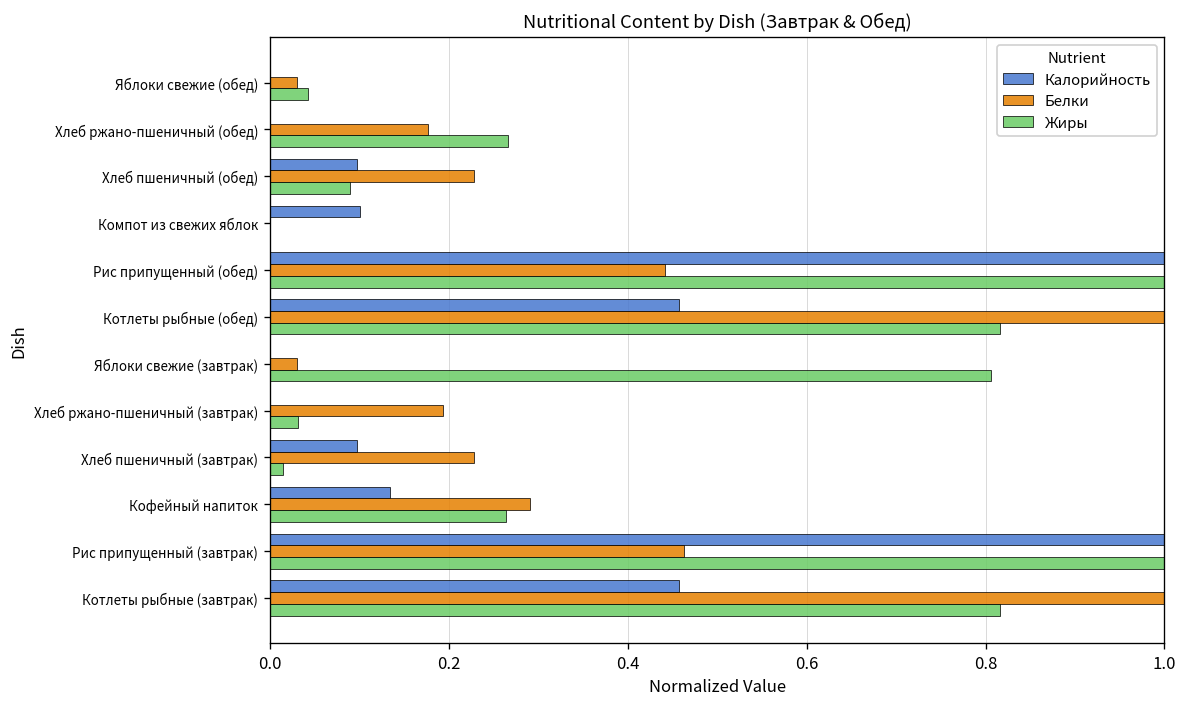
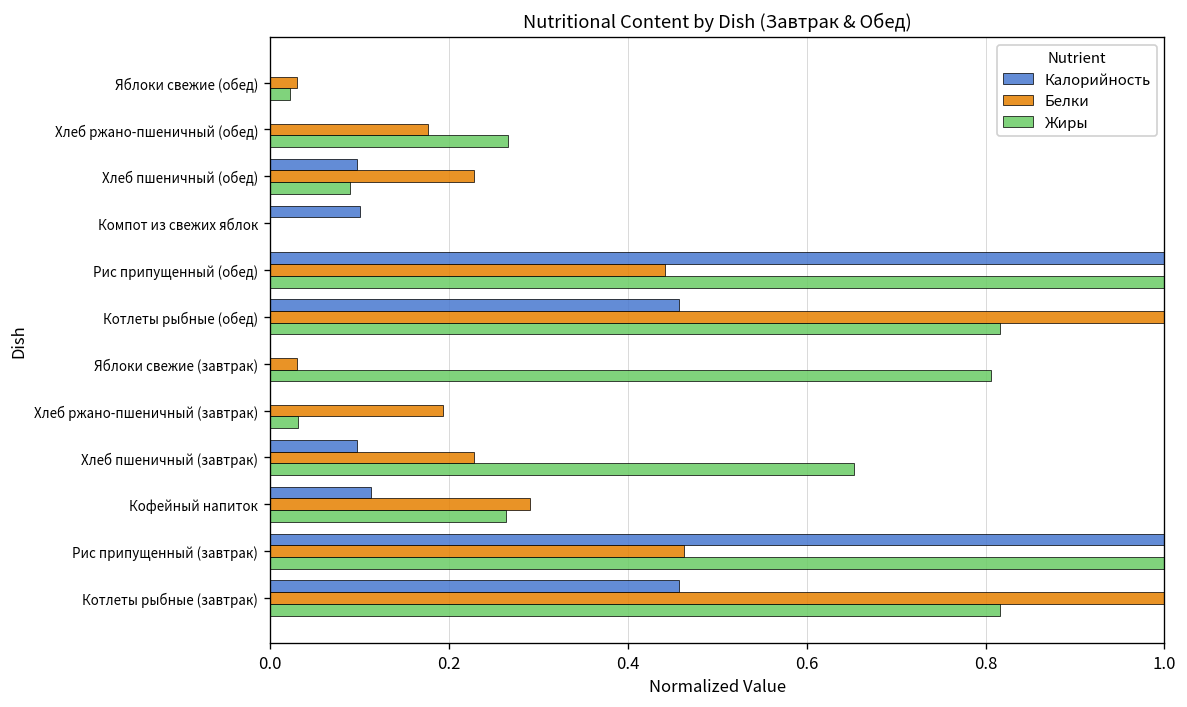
  {
    "Калорийность": {
      "Яблоки свежие (обед)": 0.00,
      "Хлеб ржано-пшеничный (обед)": 0.00,
      "Хлеб пшеничный (обед)": 0.10,
      "Компот из свежих яблок": 0.10,
      "Рис припущенный (обед)": 1.00,
      "Котлеты рыбные (обед)": 0.46,
      "Яблоки свежие (завтрак)": 0.00,
      "Хлеб ржано-пшеничный (завтрак)": 0.00,
      "Хлеб пшеничный (завтрак)": 0.10,
-     "Кофейный напиток": 0.13,
+     "Кофейный напиток": 0.11,
      "Рис припущенный (завтрак)": 1.00,
      "Котлеты рыбные (завтрак)": 0.46
    },
    "Белки": {
      "Яблоки свежие (обед)": 0.03,
      "Хлеб ржано-пшеничный (обед)": 0.18,
      "Хлеб пшеничный (обед)": 0.23,
      "Компот из свежих яблок": 0.00,
      "Рис припущенный (обед)": 0.44,
      "Котлеты рыбные (обед)": 1.00,
      "Яблоки свежие (завтрак)": 0.03,
      "Хлеб ржано-пшеничный (завтрак)": 0.19,
      "Хлеб пшеничный (завтрак)": 0.23,
      "Кофейный напиток": 0.29,
      "Рис припущенный (завтрак)": 0.46,
      "Котлеты рыбные (завтрак)": 1.00
    },
    "Жиры": {
-     "Яблоки свежие (обед)": 0.04,
+     "Яблоки свежие (обед)": 0.02,
      "Хлеб ржано-пшеничный (обед)": 0.27,
      "Хлеб пшеничный (обед)": 0.09,
      "Компот из свежих яблок": 0.00,
      "Рис припущенный (обед)": 1.00,
      "Котлеты рыбные (обед)": 0.82,
      "Яблоки свежие (завтрак)": 0.81,
      "Хлеб ржано-пшеничный (завтрак)": 0.03,
-     "Хлеб пшеничный (завтрак)": 0.01,
+     "Хлеб пшеничный (завтрак)": 0.65,
      "Кофейный напиток": 0.26,
      "Рис припущенный (завтрак)": 1.00,
      "Котлеты рыбные (завтрак)": 0.82
    }
  }
